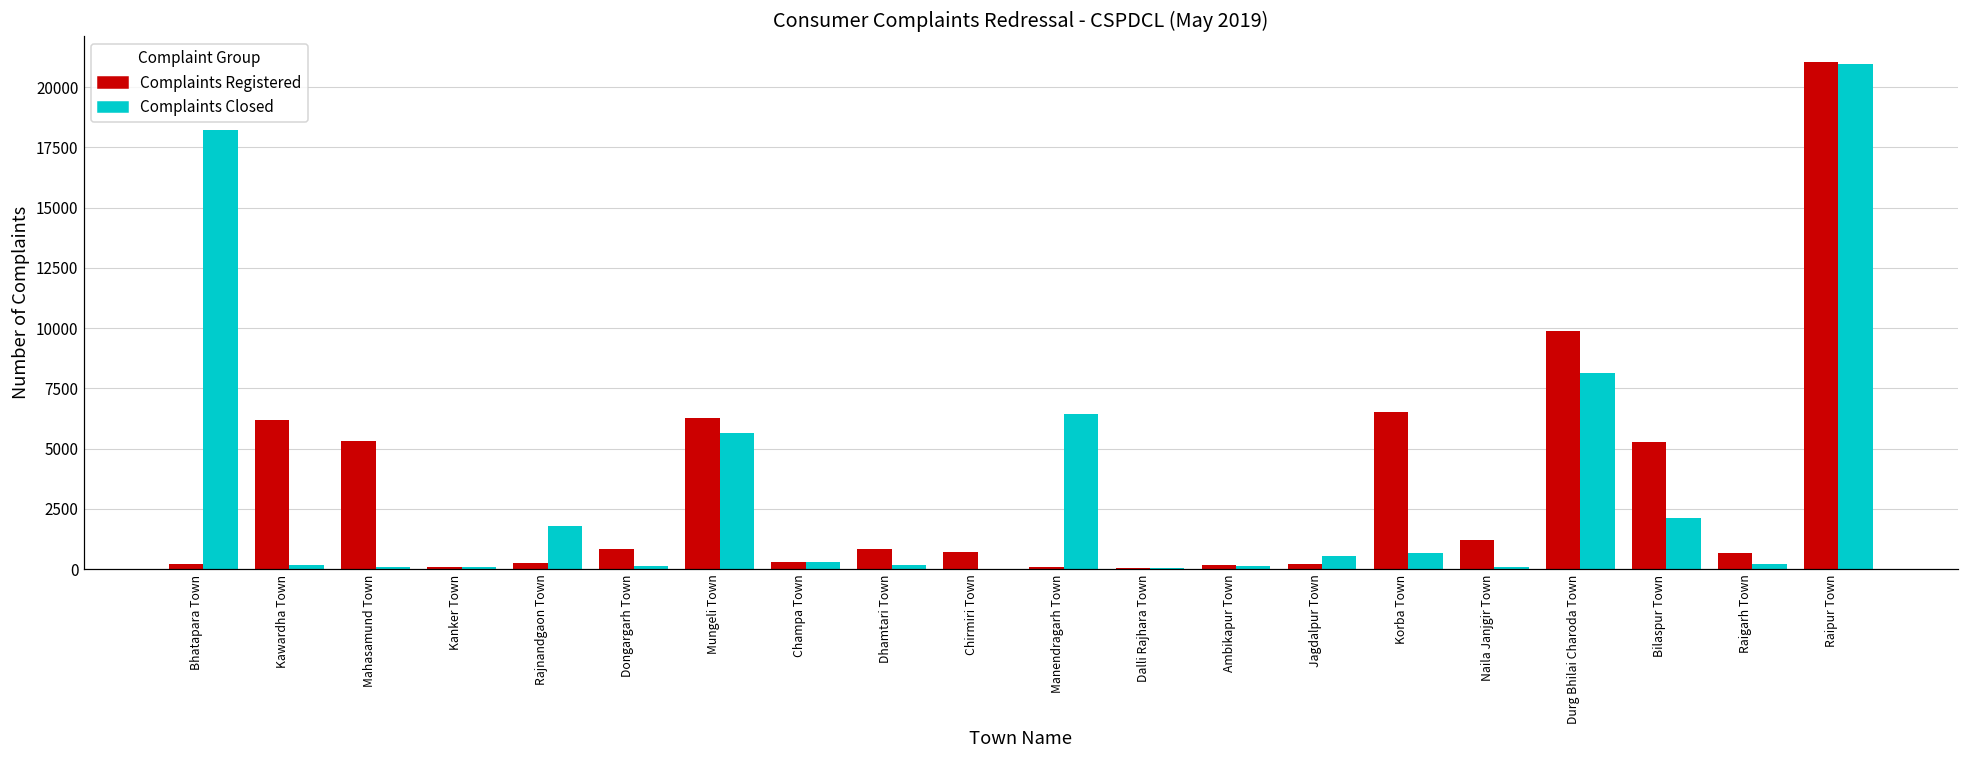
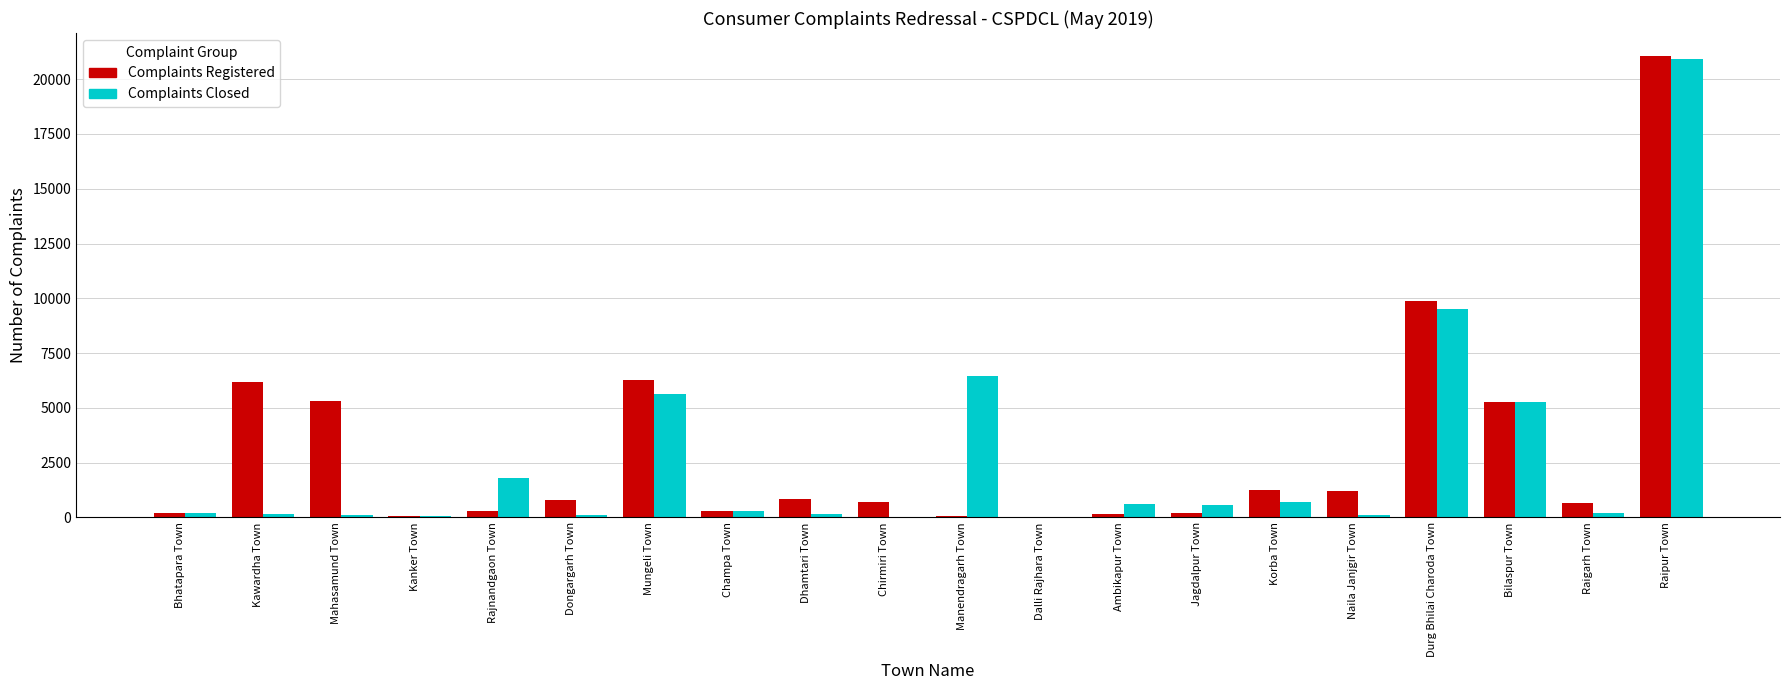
  {
    "Complaints Registered": {
      "Bhatapara Town": 200,
      "Kawardha Town": 6200,
      "Mahasamund Town": 5300,
      "Rajnandgaon Town": 300,
      "Dongargarh Town": 800,
      "Mungeli Town": 6300,
      "Champa Town": 300,
      "Dhamtari Town": 800,
      "Chirmiri Town": 700,
      "Ambikapur Town": 200,
      "Jagdalpur Town": 200,
-     "Korba Town": 6500,
+     "Korba Town": 1200,
      "Naila Janjgir Town": 1200,
      "Durg Bhilai Charoda Town": 9900,
      "Bilaspur Town": 5300,
      "Raigarh Town": 700,
      "Raipur Town": 21100
    },
    "Complaints Closed": {
-     "Bhatapara Town": 18200,
+     "Bhatapara Town": 200,
      "Kawardha Town": 200,
      "Rajnandgaon Town": 1800,
      "Dongargarh Town": 100,
      "Mungeli Town": 5600,
      "Champa Town": 300,
      "Dhamtari Town": 200,
      "Manendragarh Town": 6400,
-     "Ambikapur Town": 200,
+     "Ambikapur Town": 600,
      "Jagdalpur Town": 600,
      "Korba Town": 700,
-     "Durg Bhilai Charoda Town": 8100,
-     "Bilaspur Town": 2100,
+     "Durg Bhilai Charoda Town": 9500,
+     "Bilaspur Town": 5300,
      "Raigarh Town": 200,
      "Raipur Town": 20900
    }
  }
